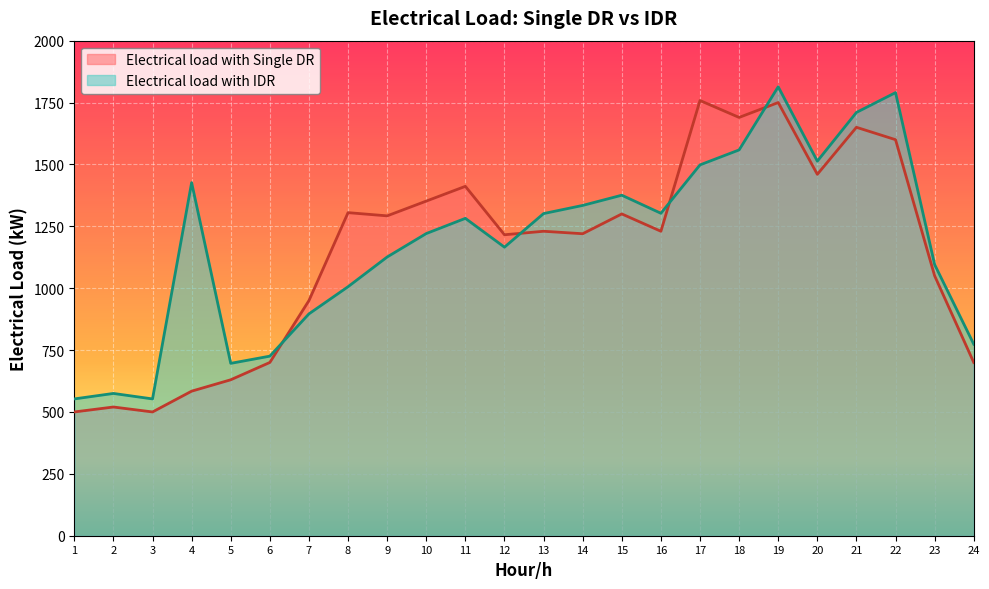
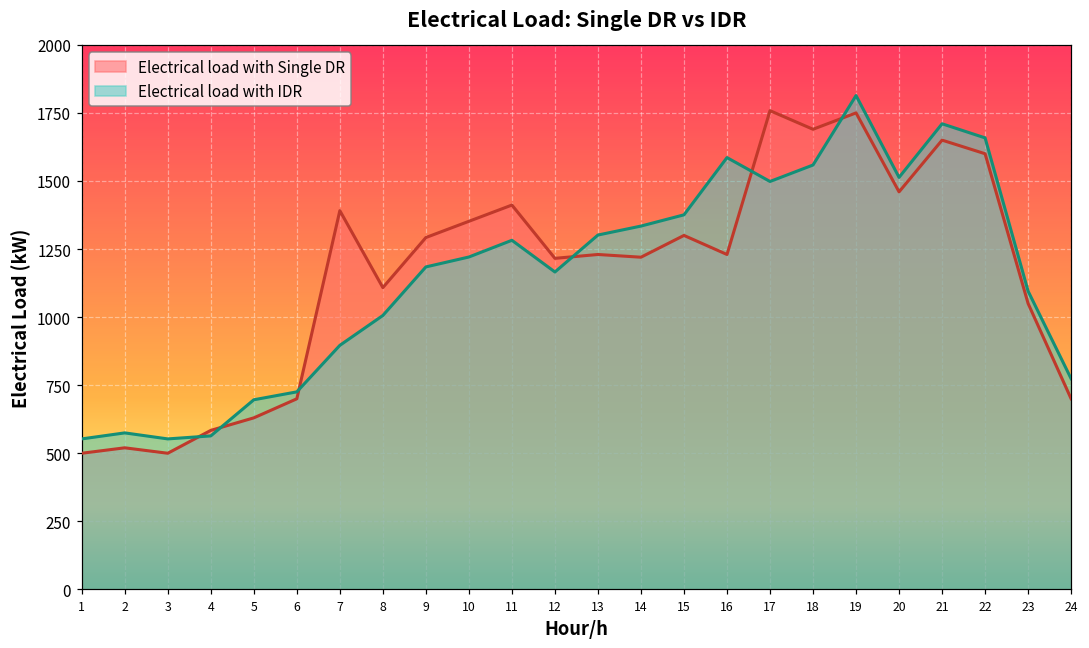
  {
    "Electrical load with Single DR": {
      "1": 500,
      "2": 520,
      "3": 500,
      "4": 580,
      "5": 630,
      "6": 700,
-     "7": 950,
-     "8": 1310,
+     "7": 1390,
+     "8": 1110,
      "9": 1290,
      "10": 1350,
      "11": 1410,
      "12": 1220,
      "13": 1230,
      "14": 1220,
      "15": 1300,
      "16": 1230,
      "17": 1760,
      "18": 1690,
      "19": 1750,
      "20": 1460,
      "21": 1650,
      "22": 1600,
      "23": 1050,
      "24": 700
    },
    "Electrical load with IDR": {
      "1": 550,
      "2": 570,
      "3": 550,
-     "4": 1430,
+     "4": 560,
      "5": 700,
      "6": 730,
      "7": 900,
      "8": 1010,
-     "9": 1130,
+     "9": 1180,
      "10": 1220,
      "11": 1280,
      "12": 1170,
      "13": 1300,
      "14": 1330,
      "15": 1380,
-     "16": 1300,
+     "16": 1590,
      "17": 1500,
      "18": 1560,
      "19": 1810,
      "20": 1510,
      "21": 1710,
-     "22": 1790,
+     "22": 1660,
      "23": 1100,
      "24": 770
    }
  }
